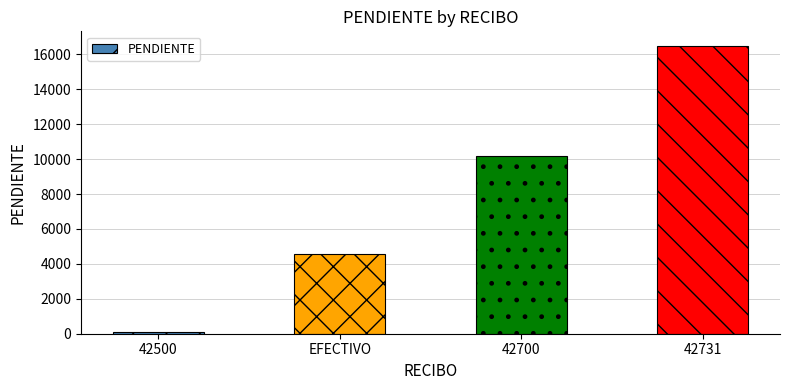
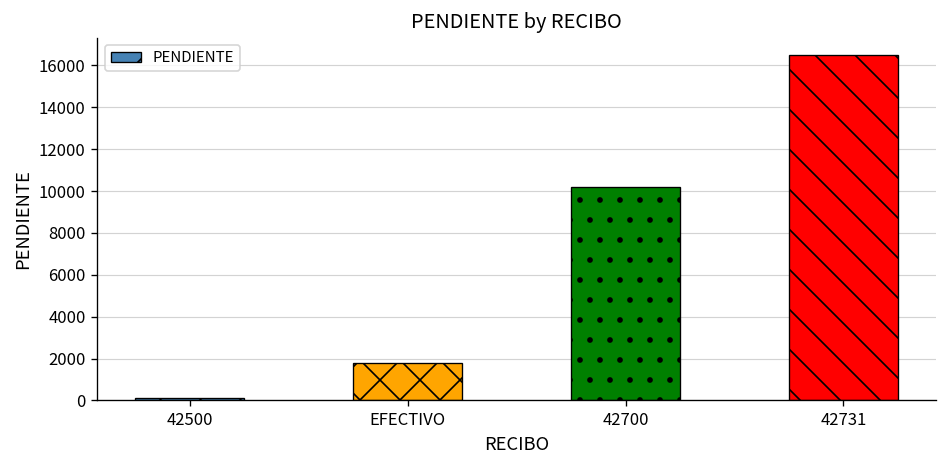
  {
-   "EFECTIVO": 4600,
+   "EFECTIVO": 1800,
    "42700": 10200,
    "42731": 16500
  }
